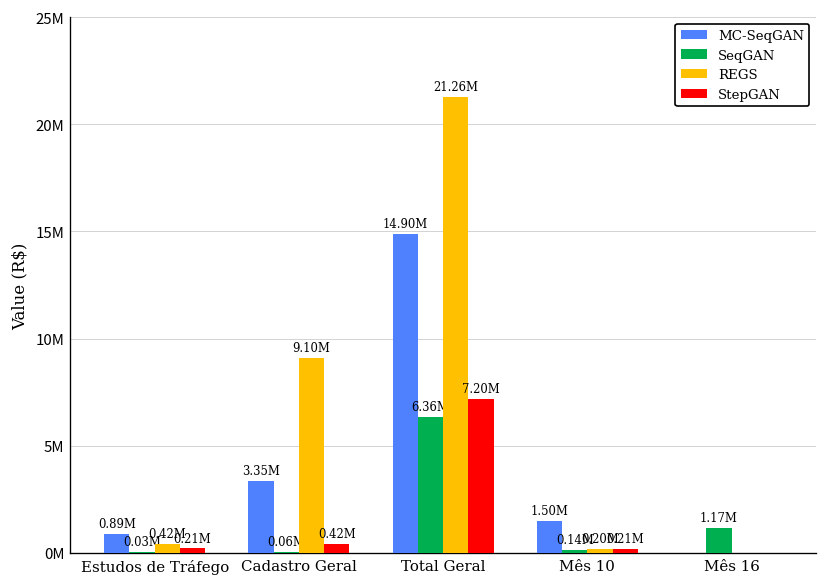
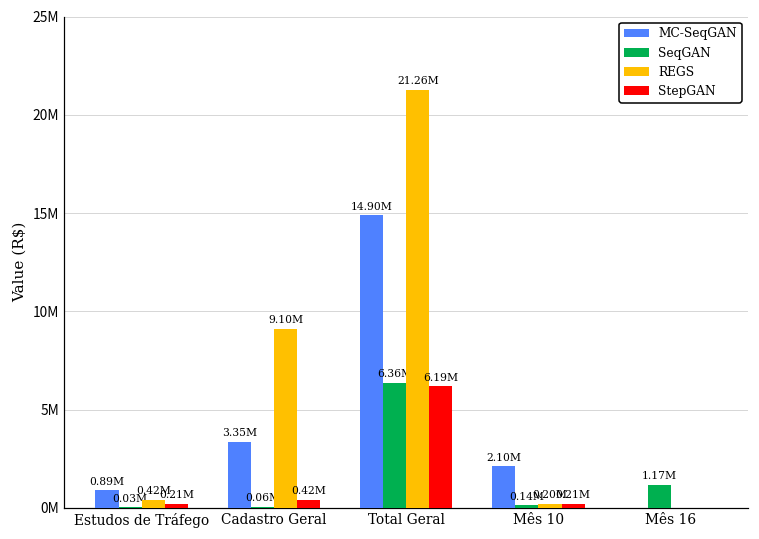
  {
    "MC-SeqGAN": {
      "Estudos de Tráfego": "0.89M",
      "Cadastro Geral": "3.35M",
      "Total Geral": "14.90M",
-     "Mês 10": "1.50M"
+     "Mês 10": "2.10M"
    },
    "SeqGAN": {
      "Estudos de Tráfego": "0.03M",
      "Cadastro Geral": "0.06M",
      "Total Geral": "6.36M",
      "Mês 16": "1.17M"
    },
    "REGS": {
      "Cadastro Geral": "9.10M",
      "Total Geral": "21.26M"
    },
    "StepGAN": {
      "Cadastro Geral": "0.42M",
-     "Total Geral": "7.20M"
+     "Total Geral": "6.19M"
    }
  }
